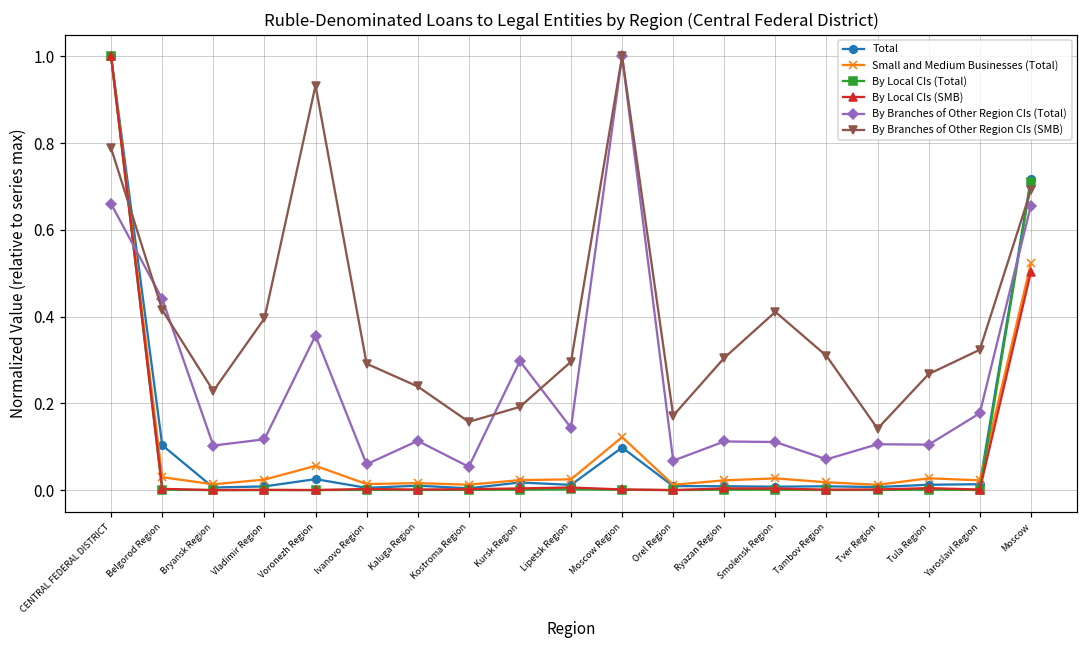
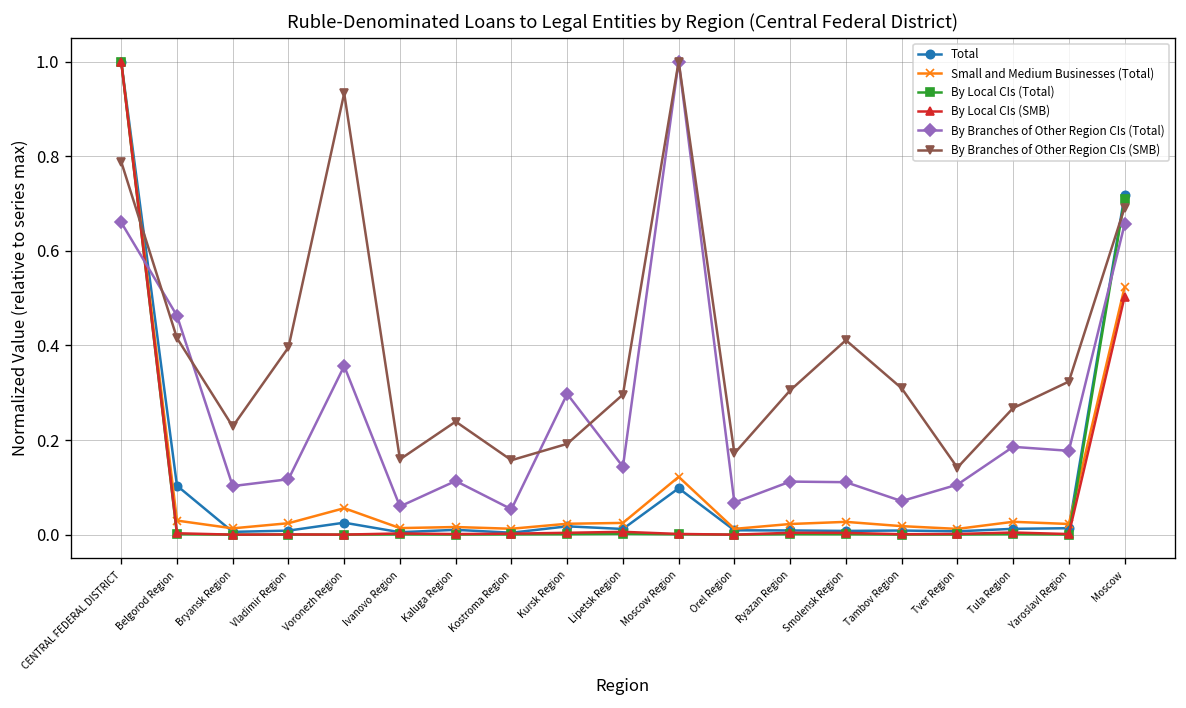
  {
    "Total": {
      "Belgorod Region": 0.10,
      "Vladimir Region": 0.01,
      "Voronezh Region": 0.03,
      "Moscow Region": 0.10,
      "Tambov Region": 0.01,
      "Tula Region": 0.01,
      "Yaroslavl Region": 0.01,
      "Moscow": 0.72
    },
    "Small and Medium Businesses (Total)": {
      "Belgorod Region": 0.03,
      "Bryansk Region": 0.01,
      "Vladimir Region": 0.02,
      "Voronezh Region": 0.06,
      "Ivanovo Region": 0.01,
      "Kostroma Region": 0.01,
      "Lipetsk Region": 0.02,
      "Moscow Region": 0.12,
      "Ryazan Region": 0.02,
      "Smolensk Region": 0.03,
      "Tambov Region": 0.02,
      "Tula Region": 0.03,
      "Yaroslavl Region": 0.02,
      "Moscow": 0.52
    },
    "By Local CIs (Total)": {
      "Moscow": 0.71
    },
    "By Local CIs (SMB)": {
      "Moscow": 0.50
    },
    "By Branches of Other Region CIs (Total)": {
      "CENTRAL FEDERAL DISTRICT": 0.66,
-     "Belgorod Region": 0.44,
+     "Belgorod Region": 0.46,
      "Bryansk Region": 0.10,
      "Vladimir Region": 0.12,
      "Voronezh Region": 0.36,
      "Ivanovo Region": 0.06,
      "Kaluga Region": 0.11,
      "Kostroma Region": 0.05,
      "Kursk Region": 0.30,
      "Lipetsk Region": 0.14,
      "Orel Region": 0.07,
      "Ryazan Region": 0.11,
      "Smolensk Region": 0.11,
      "Tambov Region": 0.07,
      "Tver Region": 0.11,
-     "Tula Region": 0.10,
+     "Tula Region": 0.19,
      "Yaroslavl Region": 0.18,
      "Moscow": 0.66
    },
    "By Branches of Other Region CIs (SMB)": {
      "CENTRAL FEDERAL DISTRICT": 0.79,
      "Belgorod Region": 0.42,
      "Bryansk Region": 0.23,
      "Vladimir Region": 0.40,
      "Voronezh Region": 0.93,
-     "Ivanovo Region": 0.29,
+     "Ivanovo Region": 0.16,
      "Kaluga Region": 0.24,
      "Kostroma Region": 0.16,
      "Kursk Region": 0.19,
      "Lipetsk Region": 0.30,
      "Orel Region": 0.17,
      "Ryazan Region": 0.30,
      "Smolensk Region": 0.41,
      "Tambov Region": 0.31,
      "Tver Region": 0.14,
      "Tula Region": 0.27,
      "Yaroslavl Region": 0.32,
      "Moscow": 0.69
    }
  }
